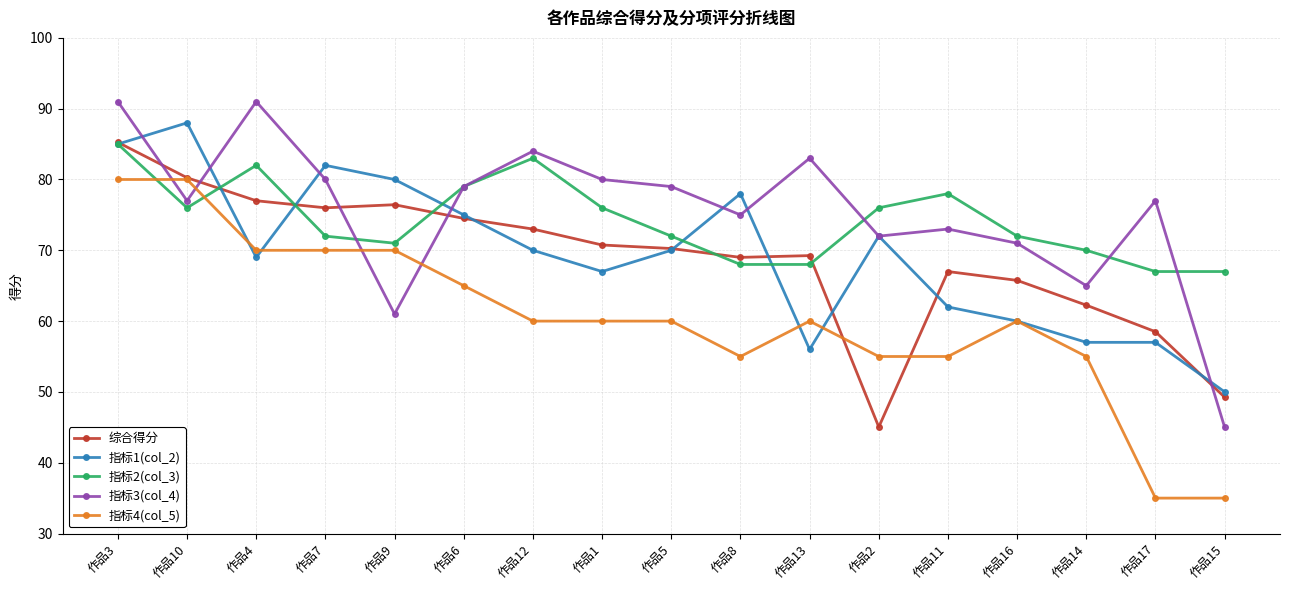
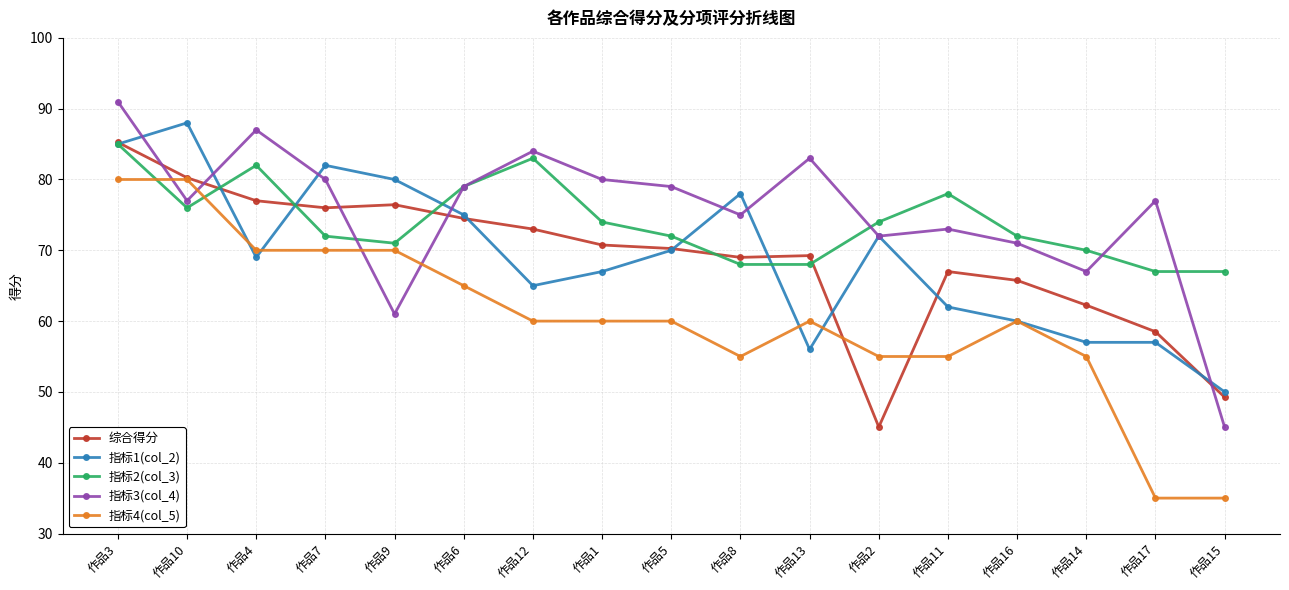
  {
    "综合得分": {
      "作品4": 77,
      "作品7": 76,
      "作品9": 76,
      "作品6": 75,
      "作品12": 73,
      "作品1": 71,
      "作品8": 69,
      "作品13": 69,
      "作品2": 45,
      "作品11": 67,
      "作品16": 66,
      "作品14": 62,
      "作品17": 59,
      "作品15": 49
    },
    "指标1(col_2)": {
      "作品10": 88,
      "作品4": 69,
      "作品7": 82,
      "作品9": 80,
      "作品6": 75,
-     "作品12": 70,
+     "作品12": 65,
      "作品1": 67,
      "作品8": 78,
      "作品13": 56,
      "作品11": 62,
      "作品14": 57,
      "作品17": 57,
      "作品15": 50
    },
    "指标2(col_3)": {
      "作品10": 76,
      "作品4": 82,
      "作品7": 72,
      "作品9": 71,
      "作品12": 83,
-     "作品1": 76,
+     "作品1": 74,
      "作品5": 72,
      "作品8": 68,
      "作品13": 68,
-     "作品2": 76,
+     "作品2": 74,
      "作品11": 78,
      "作品16": 72,
      "作品14": 70,
      "作品17": 67,
      "作品15": 67
    },
    "指标3(col_4)": {
      "作品3": 91,
      "作品10": 77,
-     "作品4": 91,
+     "作品4": 87,
      "作品7": 80,
      "作品9": 61,
      "作品12": 84,
      "作品1": 80,
      "作品5": 79,
      "作品8": 75,
      "作品13": 83,
      "作品11": 73,
      "作品16": 71,
-     "作品14": 65,
+     "作品14": 67,
      "作品17": 77,
      "作品15": 45
    },
    "指标4(col_5)": {
      "作品3": 80,
      "作品4": 70,
      "作品7": 70,
      "作品9": 70,
      "作品6": 65,
      "作品12": 60,
      "作品1": 60,
      "作品5": 60,
      "作品8": 55,
      "作品13": 60,
      "作品2": 55,
      "作品11": 55,
      "作品14": 55,
      "作品17": 35,
      "作品15": 35
    }
  }
